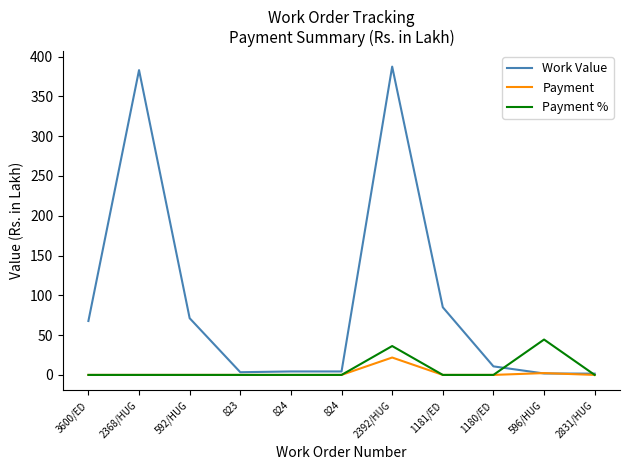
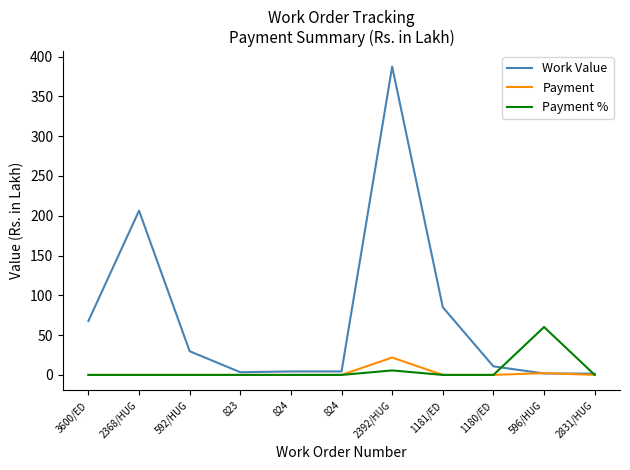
  {
    "Work Value": {
      "3600/ED": 70,
-     "2368/HUG": 380,
-     "592/HUG": 70,
+     "2368/HUG": 210,
+     "592/HUG": 30,
      "823": 0,
      "2392/HUG": 390,
      "1181/ED": 80,
      "1180/ED": 10
    },
    "Payment": {
      "2392/HUG": 20
    },
    "Payment %": {
-     "2392/HUG": 40,
-     "596/HUG": 40
+     "2392/HUG": 10,
+     "596/HUG": 60
    }
  }
